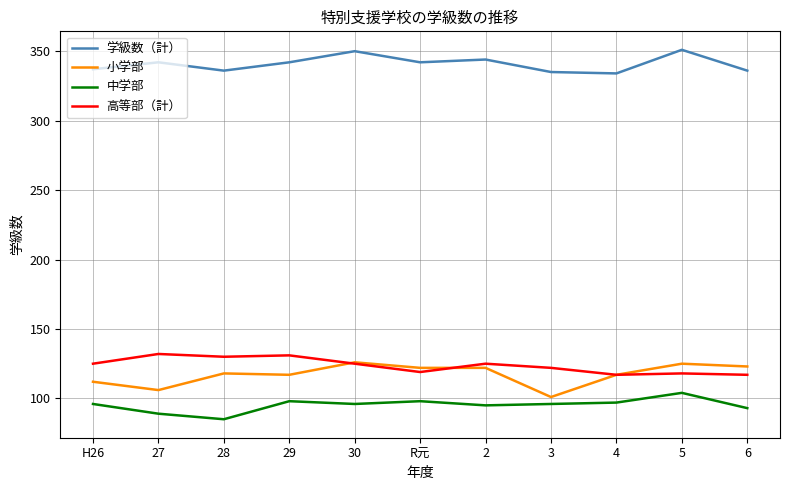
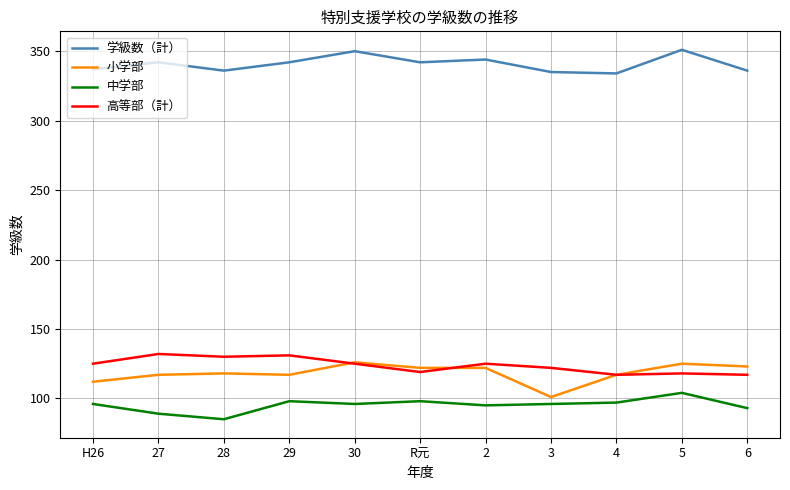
  {
    "学級数（計）": {
      "28": 336,
      "29": 342,
      "30": 350,
      "R元": 342,
      "2": 344,
      "3": 335,
      "4": 334,
      "5": 351,
      "6": 336
    },
    "小学部": {
      "H26": 112,
-     "27": 106,
+     "27": 117,
      "28": 118,
      "29": 117,
      "R元": 122,
      "2": 122,
      "3": 101,
      "5": 125,
      "6": 123
    },
    "中学部": {
      "H26": 96,
      "27": 89,
      "28": 85,
      "29": 98,
      "30": 96,
      "R元": 98,
      "2": 95,
      "3": 96,
      "4": 97,
      "5": 104,
      "6": 93
    },
    "高等部（計）": {
      "H26": 125,
      "27": 132,
      "28": 130,
      "29": 131,
      "R元": 119,
      "2": 125,
      "3": 122,
      "5": 118,
      "6": 117
    }
  }
